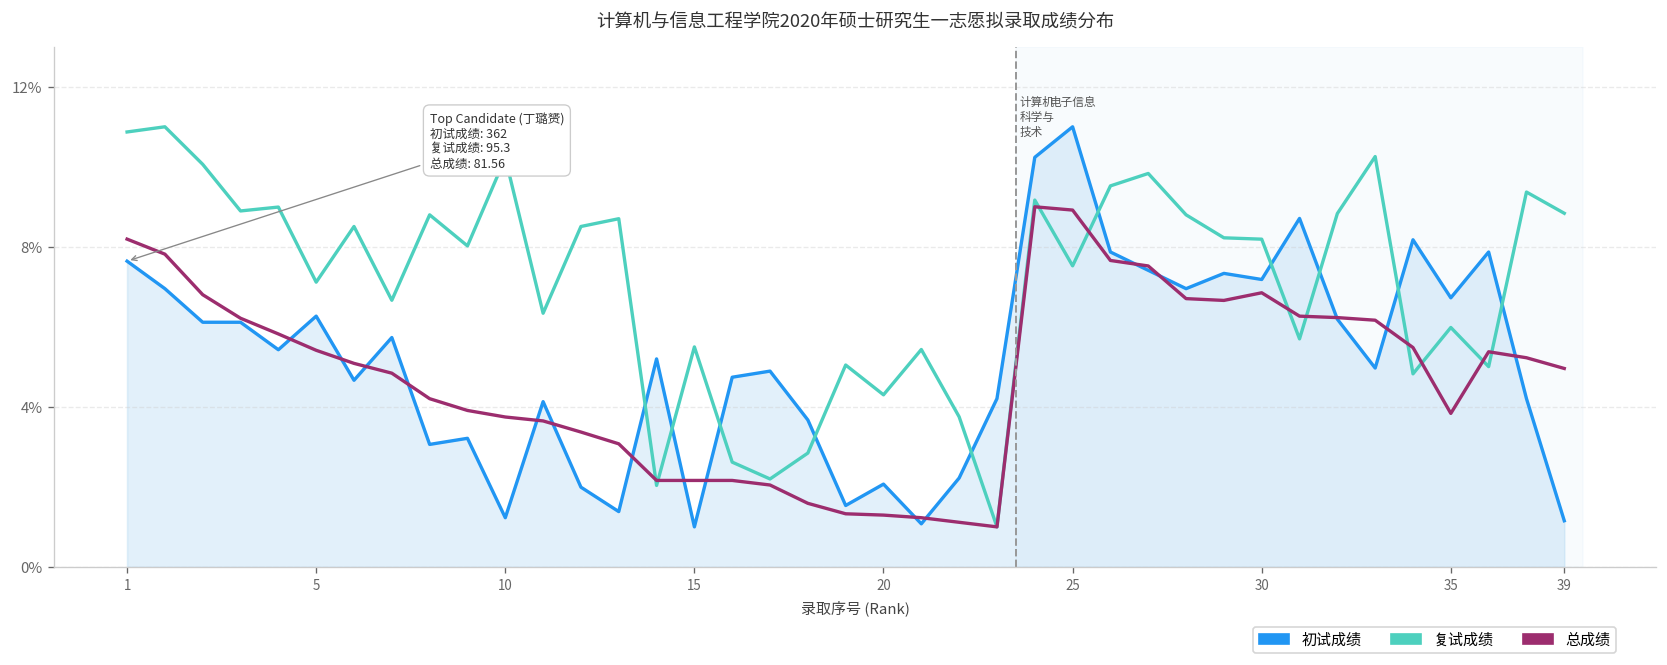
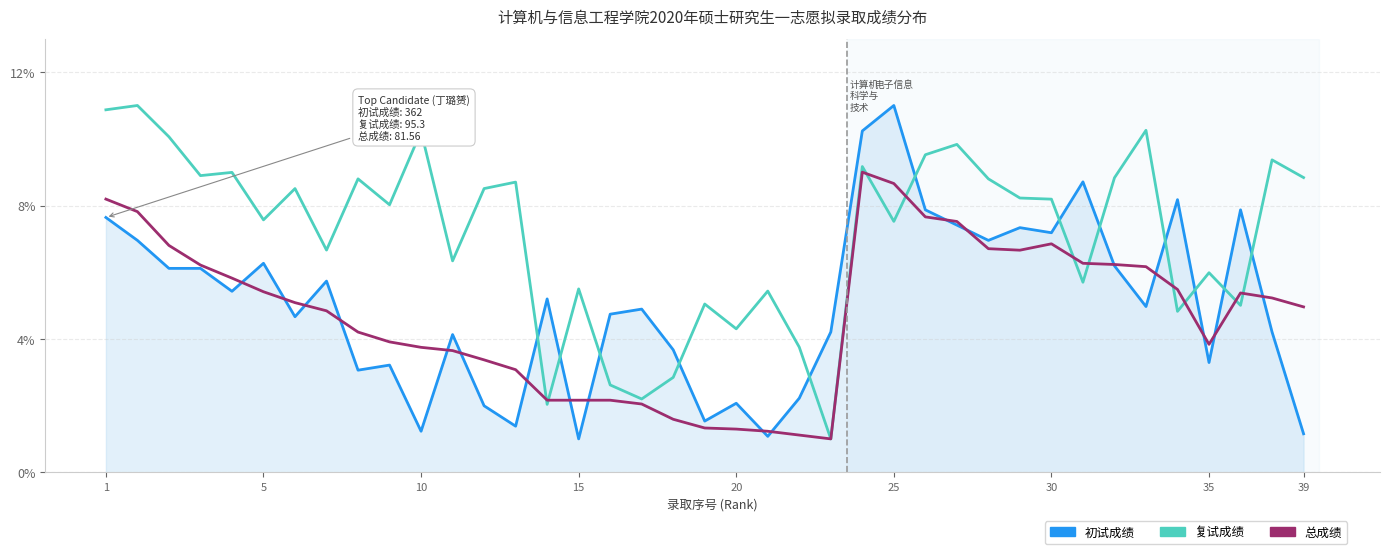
  {
    "初试成绩": {
      "5": "6.3%",
      "10": "1.2%",
      "15": "1.0%",
      "20": "2.1%",
      "25": "11.0%",
      "30": "7.2%",
-     "35": "6.7%",
+     "35": "3.3%",
      "39": "1.2%"
    },
    "复试成绩": {
-     "5": "7.1%",
+     "5": "7.6%",
      "15": "5.5%",
      "20": "4.3%",
      "25": "7.5%",
      "30": "8.2%",
      "35": "6.0%",
      "39": "8.8%"
    },
    "总成绩": {
      "5": "5.4%",
      "10": "3.7%",
      "15": "2.2%",
      "20": "1.3%",
-     "25": "8.9%",
+     "25": "8.7%",
      "30": "6.9%",
      "35": "3.8%",
      "39": "5.0%"
    }
  }
